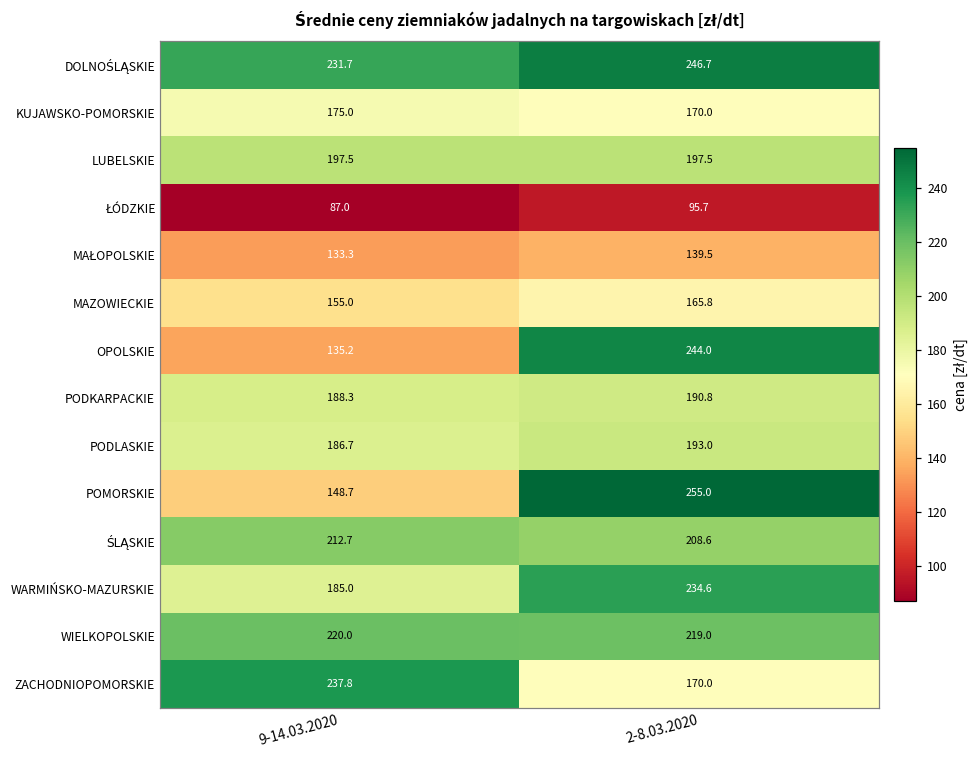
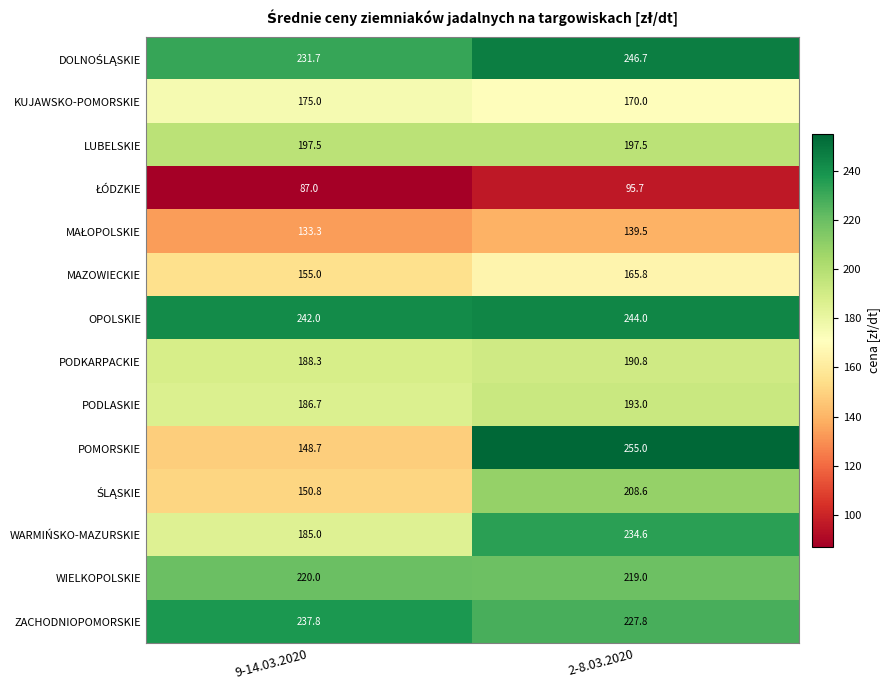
  {
    "DOLNOŚLĄSKIE": {
      "9-14.03.2020": 231.7,
      "2-8.03.2020": 246.7
    },
    "KUJAWSKO-POMORSKIE": {
      "9-14.03.2020": 175.0,
      "2-8.03.2020": 170.0
    },
    "LUBELSKIE": {
      "9-14.03.2020": 197.5,
      "2-8.03.2020": 197.5
    },
    "ŁÓDZKIE": {
      "9-14.03.2020": 87.0,
      "2-8.03.2020": 95.7
    },
    "MAŁOPOLSKIE": {
      "9-14.03.2020": 133.3,
      "2-8.03.2020": 139.5
    },
    "MAZOWIECKIE": {
      "9-14.03.2020": 155.0,
      "2-8.03.2020": 165.8
    },
    "OPOLSKIE": {
-     "9-14.03.2020": 135.2,
+     "9-14.03.2020": 242.0,
      "2-8.03.2020": 244.0
    },
    "PODKARPACKIE": {
      "9-14.03.2020": 188.3,
      "2-8.03.2020": 190.8
    },
    "PODLASKIE": {
      "9-14.03.2020": 186.7,
      "2-8.03.2020": 193.0
    },
    "POMORSKIE": {
      "9-14.03.2020": 148.7,
      "2-8.03.2020": 255.0
    },
    "ŚLĄSKIE": {
-     "9-14.03.2020": 212.7,
+     "9-14.03.2020": 150.8,
      "2-8.03.2020": 208.6
    },
    "WARMIŃSKO-MAZURSKIE": {
      "9-14.03.2020": 185.0,
      "2-8.03.2020": 234.6
    },
    "WIELKOPOLSKIE": {
      "9-14.03.2020": 220.0,
      "2-8.03.2020": 219.0
    },
    "ZACHODNIOPOMORSKIE": {
      "9-14.03.2020": 237.8,
-     "2-8.03.2020": 170.0
+     "2-8.03.2020": 227.8
    }
  }
